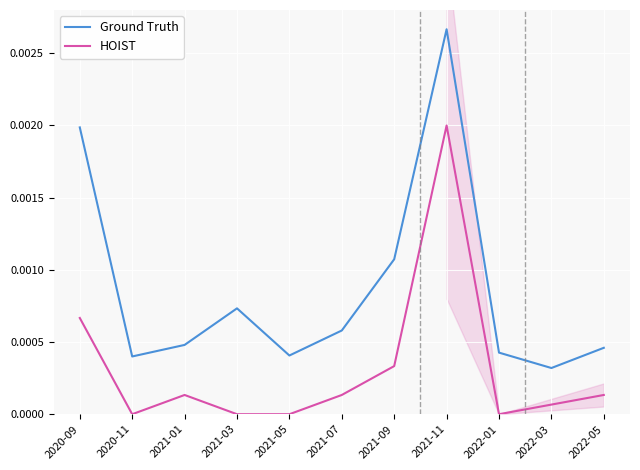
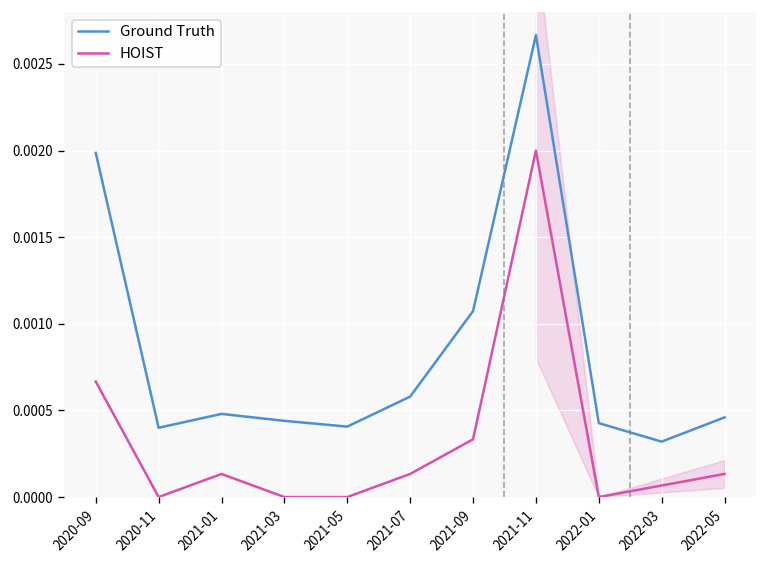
  {
    "Ground Truth": {
      "2020-09": 0.00199,
      "2020-11": 0.00040,
      "2021-01": 0.00048,
-     "2021-03": 0.00073,
+     "2021-03": 0.00044,
      "2021-05": 0.00041,
      "2021-07": 0.00058,
      "2021-09": 0.00107,
      "2021-11": 0.00267,
      "2022-01": 0.00043,
      "2022-03": 0.00032,
      "2022-05": 0.00046
    }
  }
